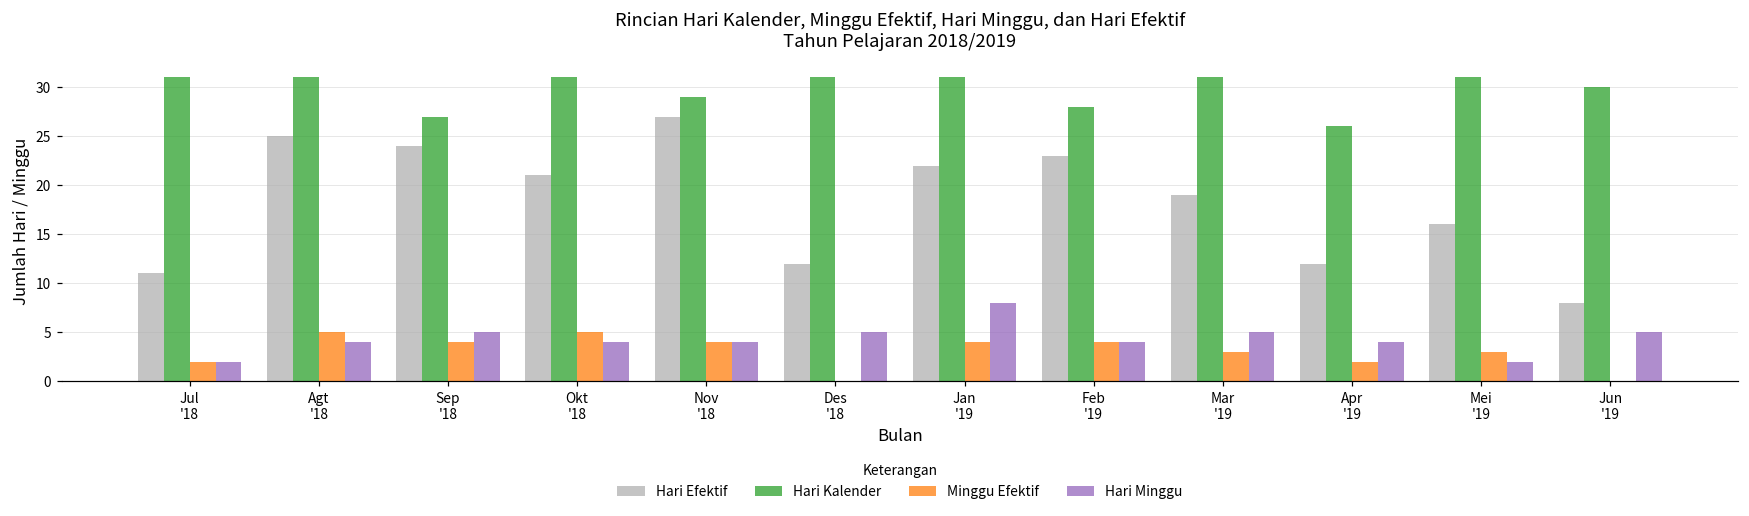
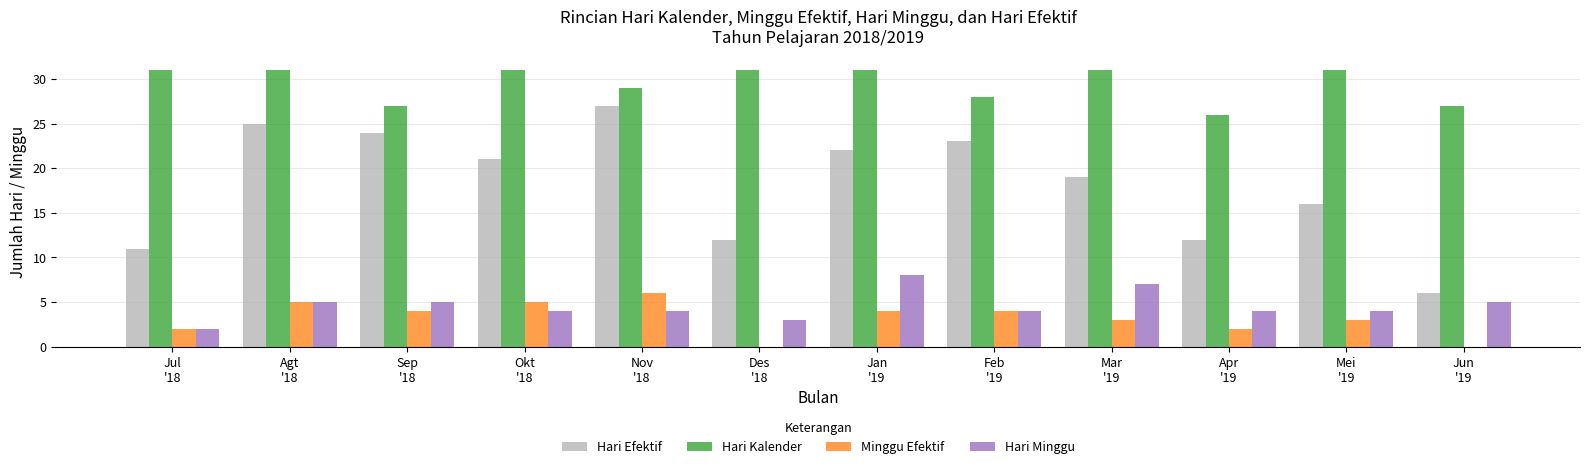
  {
    "Hari Efektif": {
      "Jul '18": 11,
      "Agt '18": 25,
      "Sep '18": 24,
      "Okt '18": 21,
      "Nov '18": 27,
      "Des '18": 12,
      "Jan '19": 22,
      "Feb '19": 23,
      "Mar '19": 19,
      "Apr '19": 12,
      "Mei '19": 16,
-     "Jun '19": 8
+     "Jun '19": 6
    },
    "Hari Kalender": {
      "Jul '18": 31,
      "Agt '18": 31,
      "Sep '18": 27,
      "Okt '18": 31,
      "Nov '18": 29,
      "Des '18": 31,
      "Jan '19": 31,
      "Feb '19": 28,
      "Mar '19": 31,
      "Apr '19": 26,
      "Mei '19": 31,
-     "Jun '19": 30
+     "Jun '19": 27
    },
    "Minggu Efektif": {
      "Jul '18": 2,
      "Agt '18": 5,
      "Sep '18": 4,
      "Okt '18": 5,
-     "Nov '18": 4,
+     "Nov '18": 6,
      "Des '18": 0,
      "Jan '19": 4,
      "Feb '19": 4,
      "Mar '19": 3,
      "Apr '19": 2,
      "Mei '19": 3,
      "Jun '19": 0
    },
    "Hari Minggu": {
      "Jul '18": 2,
-     "Agt '18": 4,
+     "Agt '18": 5,
      "Sep '18": 5,
      "Okt '18": 4,
      "Nov '18": 4,
-     "Des '18": 5,
+     "Des '18": 3,
      "Jan '19": 8,
      "Feb '19": 4,
-     "Mar '19": 5,
+     "Mar '19": 7,
      "Apr '19": 4,
-     "Mei '19": 2,
+     "Mei '19": 4,
      "Jun '19": 5
    }
  }
